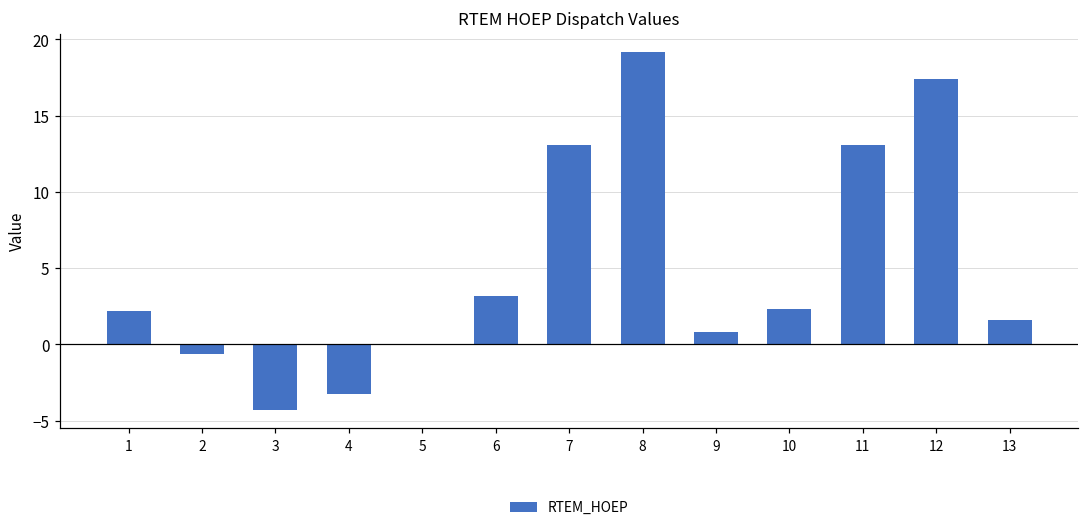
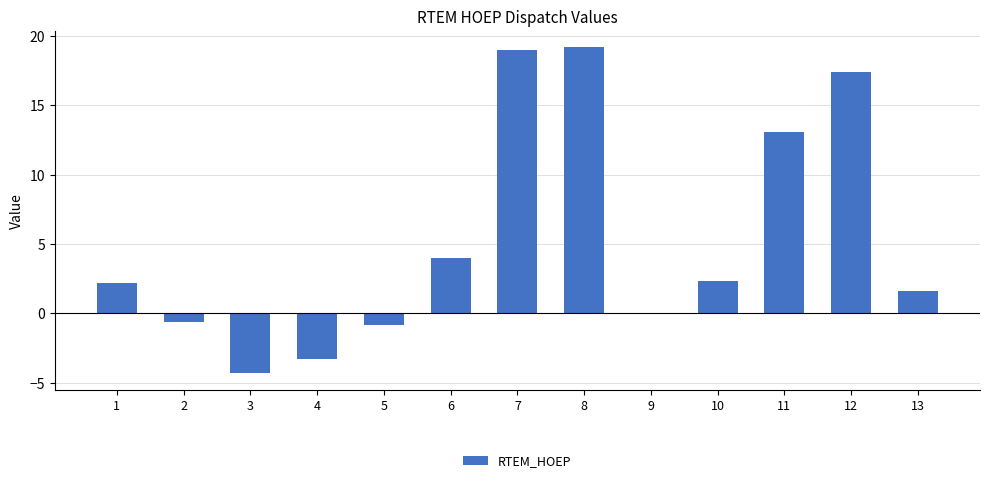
  {
    "1": 2.2,
    "2": -0.6,
    "3": -4.3,
    "4": -3.3,
-   "5": 0.0,
-   "6": 3.2,
-   "7": 13.1,
+   "5": -0.9,
+   "6": 4.0,
+   "7": 19.0,
    "8": 19.2,
-   "9": 0.8,
+   "9": 0.0,
    "10": 2.3,
    "11": 13.1,
    "12": 17.4,
    "13": 1.6
  }
